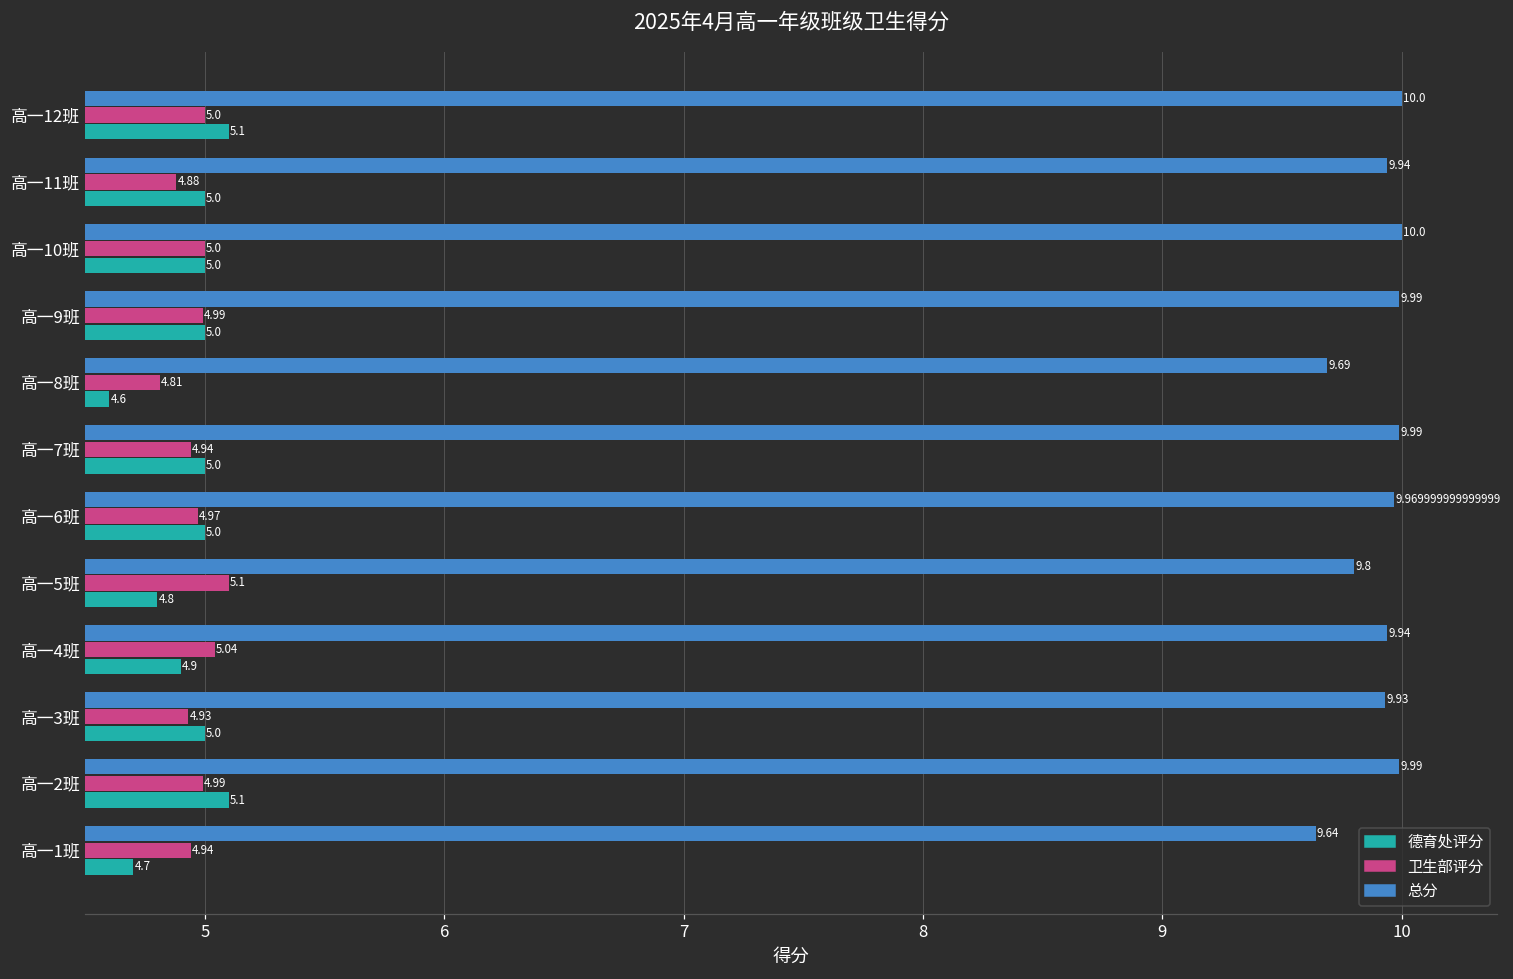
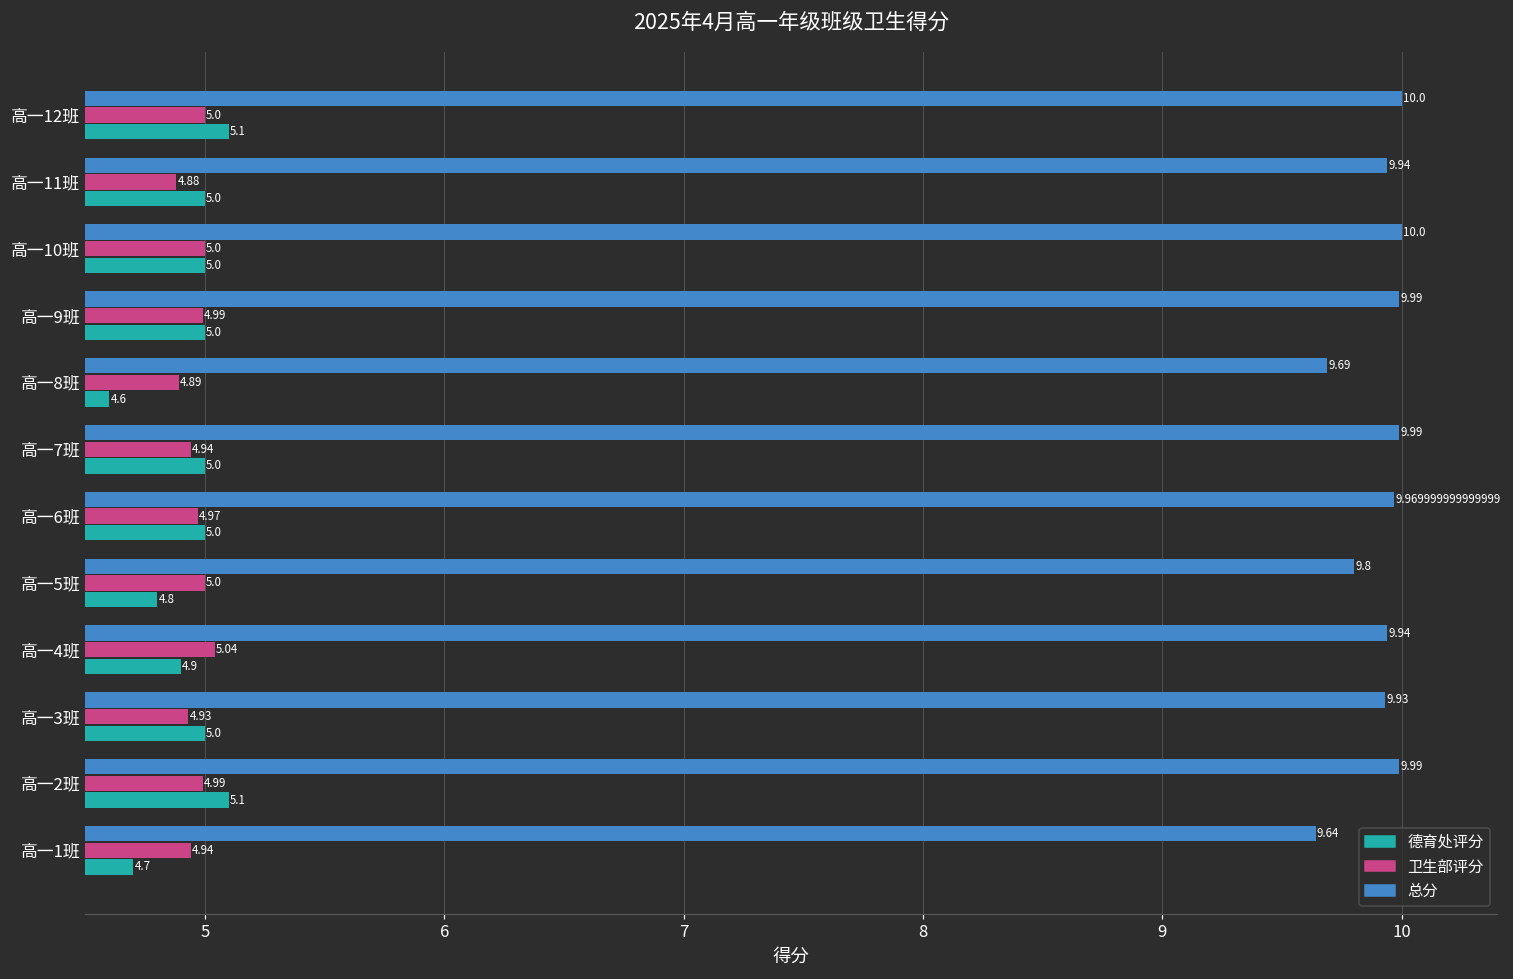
  {
    "德育处评分": {
      "高一12班": 5.1,
      "高一11班": 5.0,
      "高一10班": 5.0,
      "高一9班": 5.0,
      "高一8班": 4.6,
      "高一7班": 5.0,
      "高一6班": 5.0,
      "高一5班": 4.8,
      "高一4班": 4.9,
      "高一3班": 5.0,
      "高一2班": 5.1,
      "高一1班": 4.7
    },
    "卫生部评分": {
      "高一12班": 5.0,
      "高一11班": 4.88,
      "高一10班": 5.0,
      "高一9班": 4.99,
-     "高一8班": 4.81,
+     "高一8班": 4.89,
      "高一7班": 4.94,
      "高一6班": 4.97,
-     "高一5班": 5.1,
+     "高一5班": 5.0,
      "高一4班": 5.04,
      "高一3班": 4.93,
      "高一2班": 4.99,
      "高一1班": 4.94
    },
    "总分": {
      "高一12班": 10.0,
      "高一11班": 9.94,
      "高一10班": 10.0,
      "高一9班": 9.99,
      "高一8班": 9.69,
      "高一7班": 9.99,
      "高一6班": 9.969999999999999,
      "高一5班": 9.8,
      "高一4班": 9.94,
      "高一3班": 9.93,
      "高一2班": 9.99,
      "高一1班": 9.64
    }
  }
